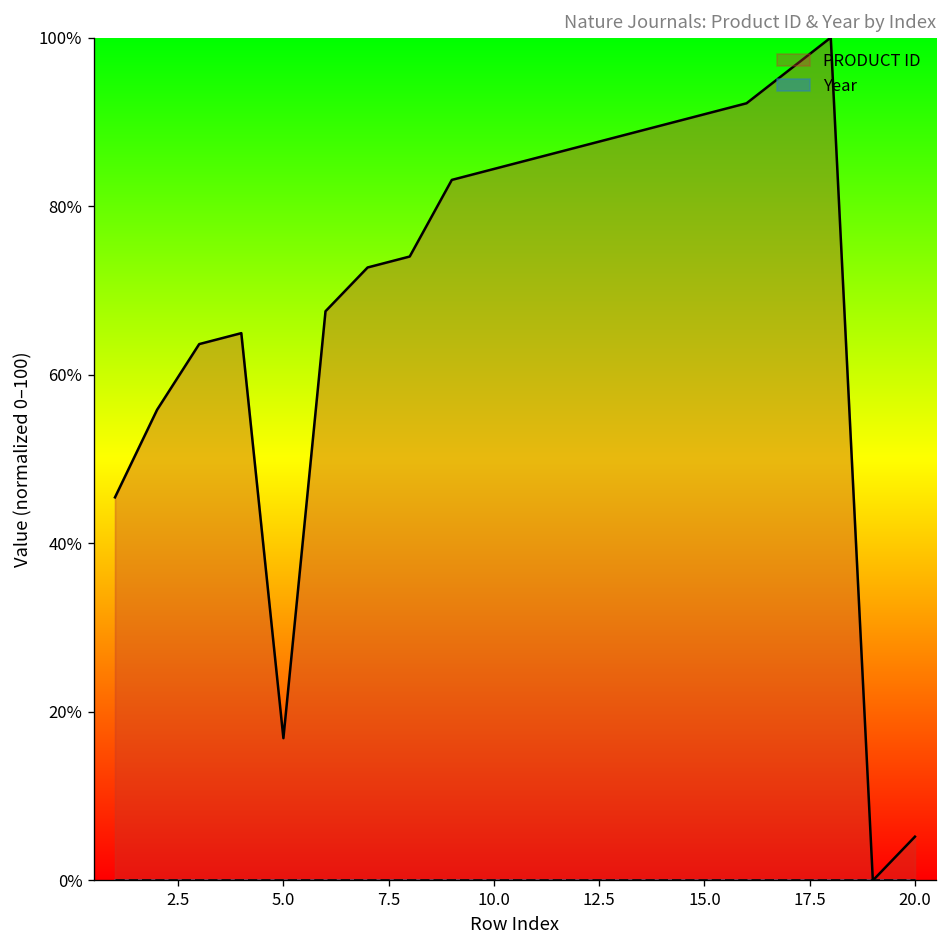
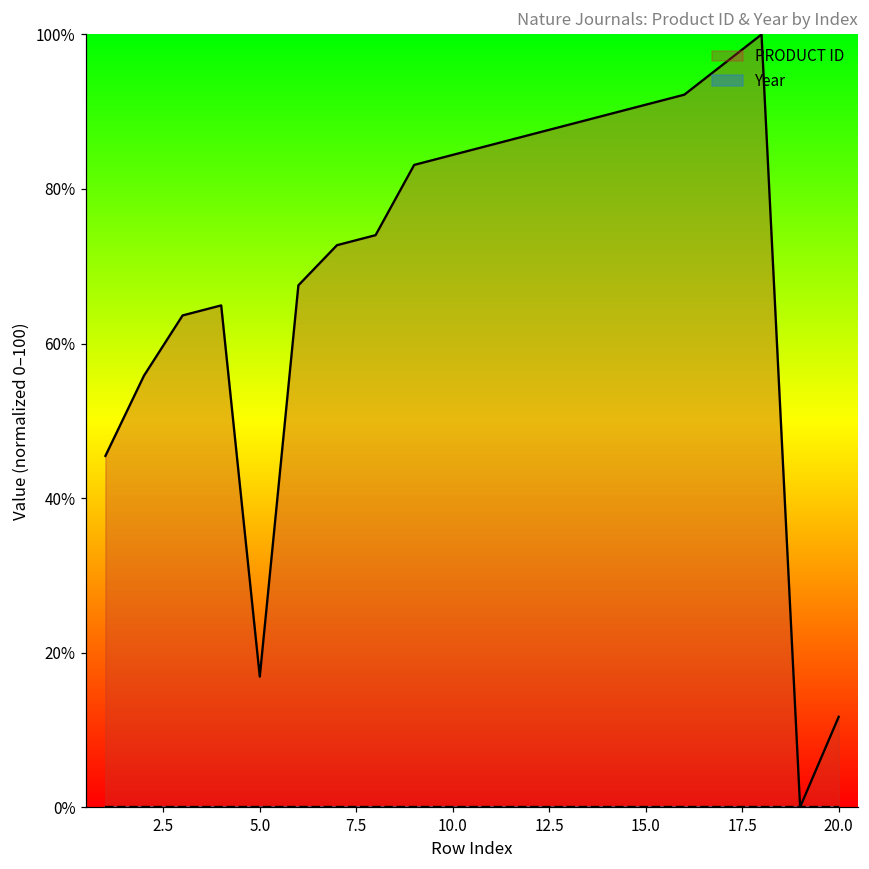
  {
    "PRODUCT ID": {
      "5.0": "17%",
      "10.0": "84%",
      "15.0": "91%",
-     "20.0": "5%"
+     "20.0": "12%"
    },
    "Year": {
      "5.0": "0%",
      "10.0": "0%",
      "15.0": "0%",
      "20.0": "0%"
    }
  }
